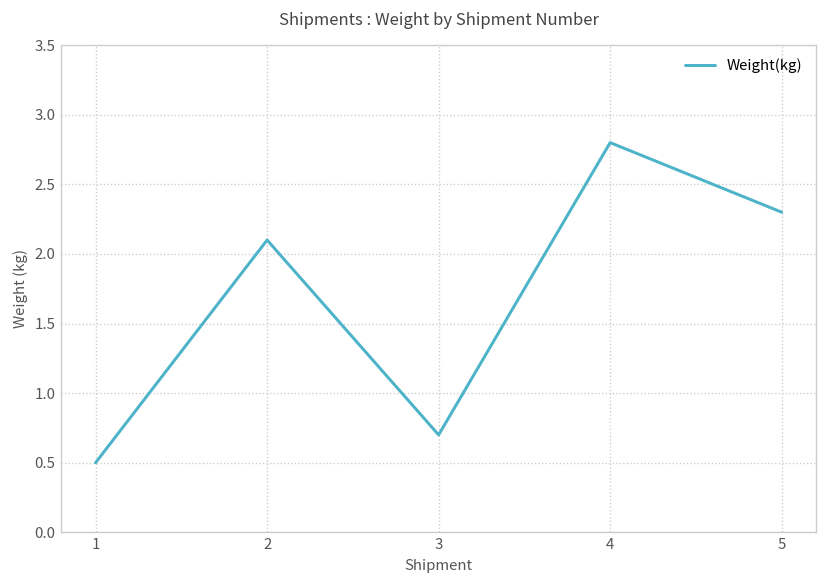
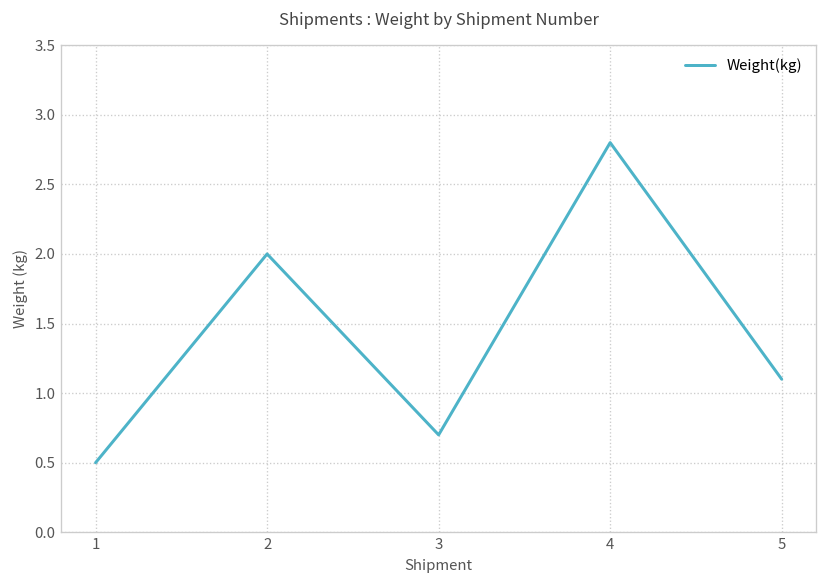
  {
    "1": 0.5,
-   "2": 2.1,
+   "2": 2.0,
    "3": 0.7,
    "4": 2.8,
-   "5": 2.3
+   "5": 1.1
  }
